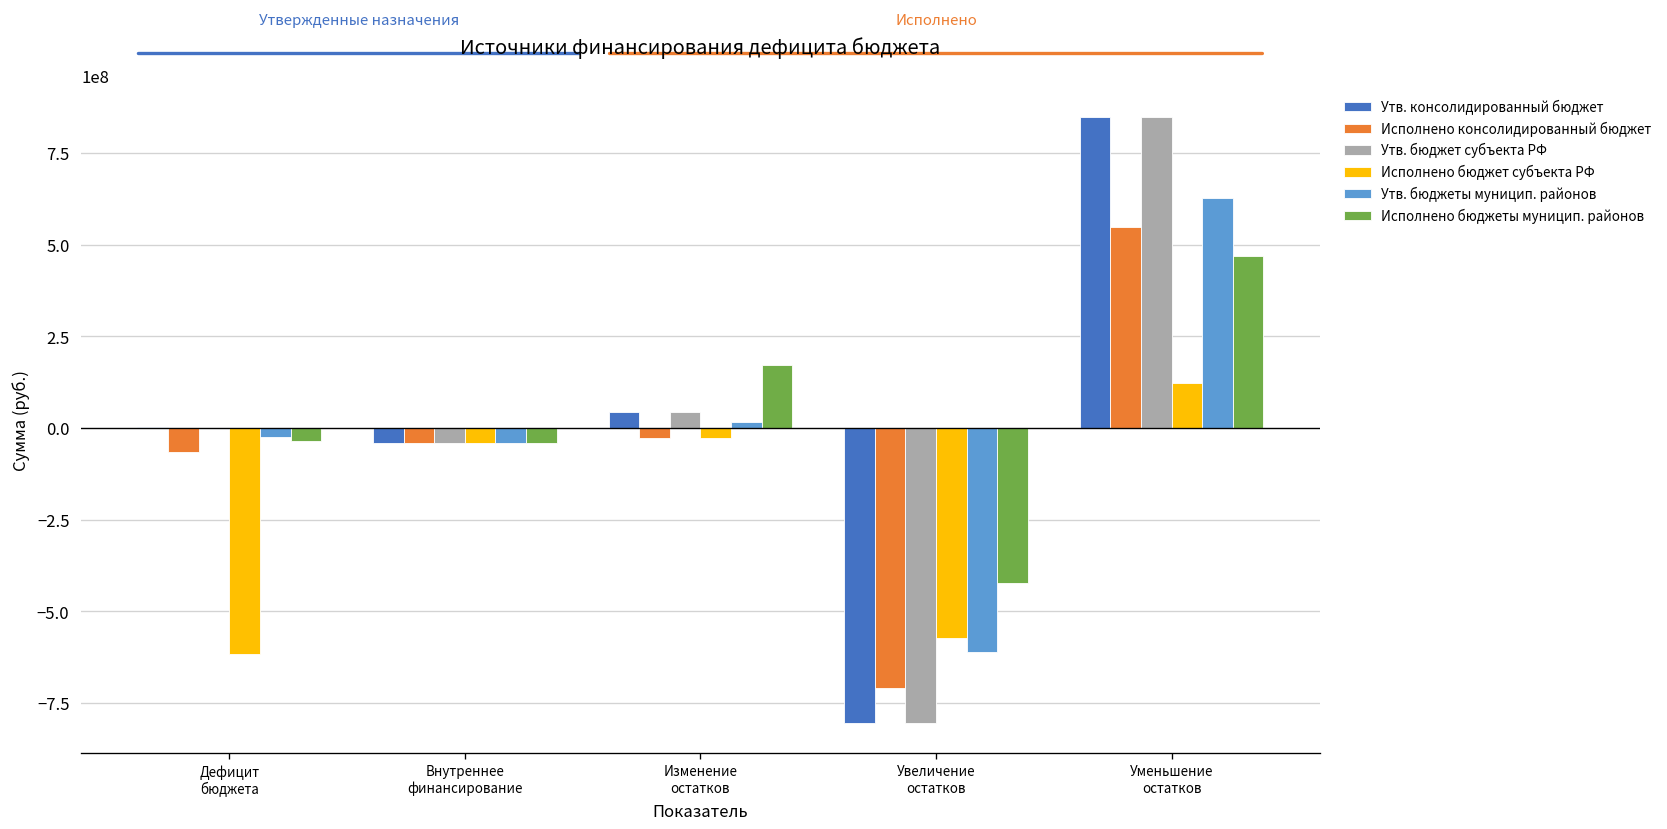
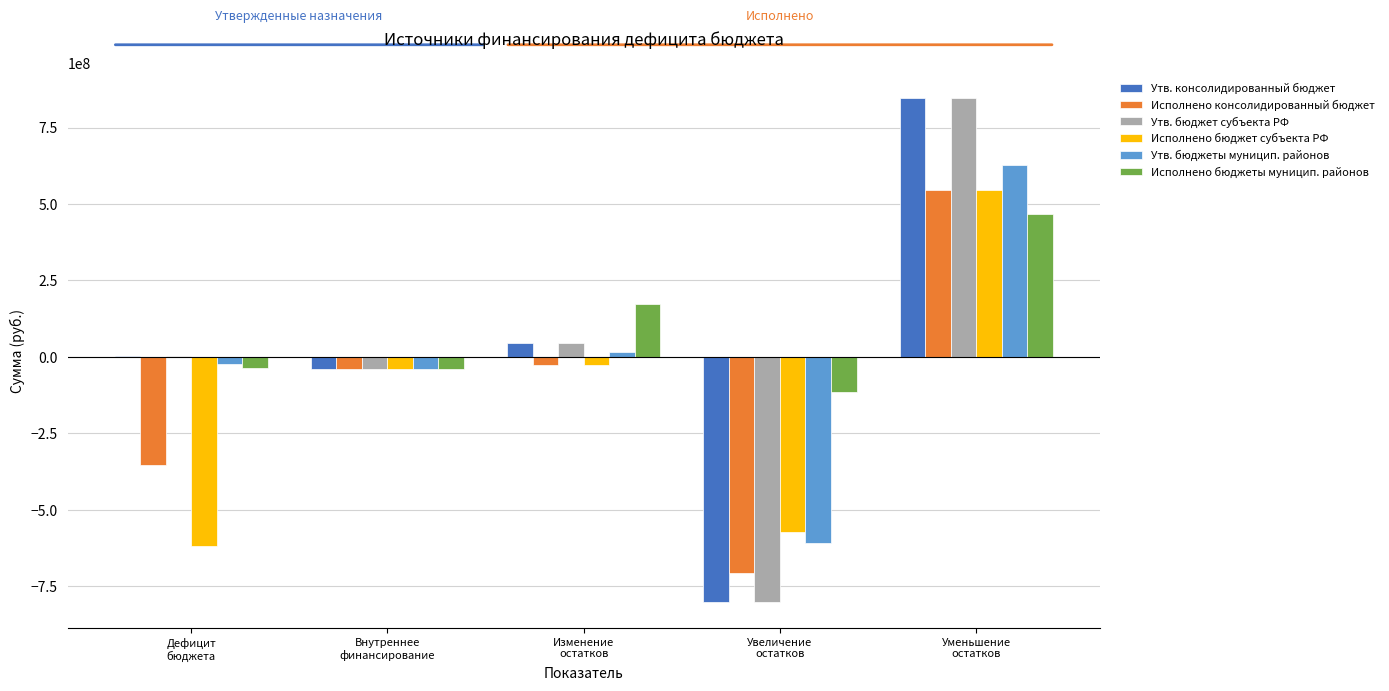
  {
    "Исполнено консолидированный бюджет": {
-     "Дефицит бюджета": -70000000,
+     "Дефицит бюджета": -350000000,
      "Внутреннее финансирование": -40000000,
      "Изменение остатков": -30000000,
      "Увеличение остатков": -710000000,
      "Уменьшение остатков": 550000000
    },
    "Утв. бюджет субъекта РФ": {
      "Внутреннее финансирование": -40000000,
      "Изменение остатков": 40000000,
      "Увеличение остатков": -800000000,
      "Уменьшение остатков": 850000000
    },
    "Исполнено бюджет субъекта РФ": {
      "Дефицит бюджета": -620000000,
      "Внутреннее финансирование": -40000000,
      "Изменение остатков": -30000000,
      "Увеличение остатков": -570000000,
-     "Уменьшение остатков": 120000000
+     "Уменьшение остатков": 550000000
    },
    "Исполнено бюджеты муницип. районов": {
      "Дефицит бюджета": -40000000,
      "Внутреннее финансирование": -40000000,
      "Изменение остатков": 170000000,
-     "Увеличение остатков": -420000000,
+     "Увеличение остатков": -110000000,
      "Уменьшение остатков": 470000000
    }
  }
